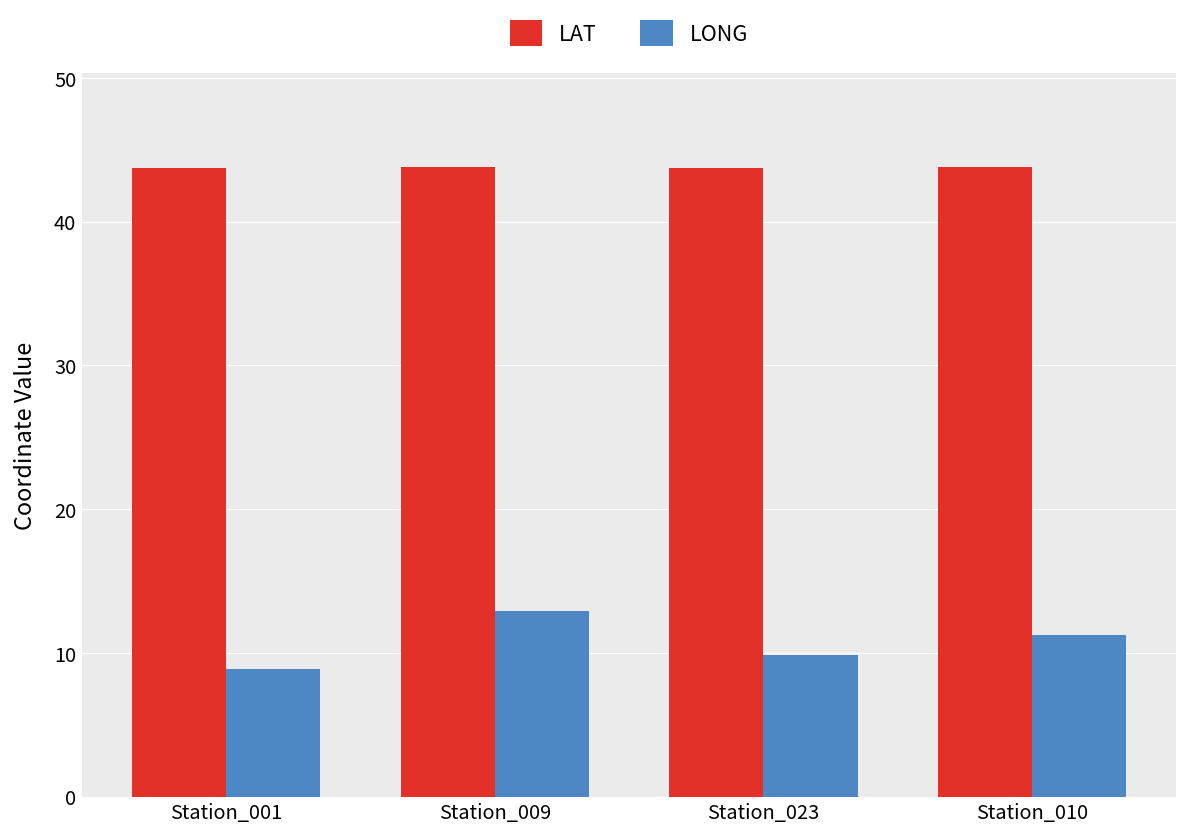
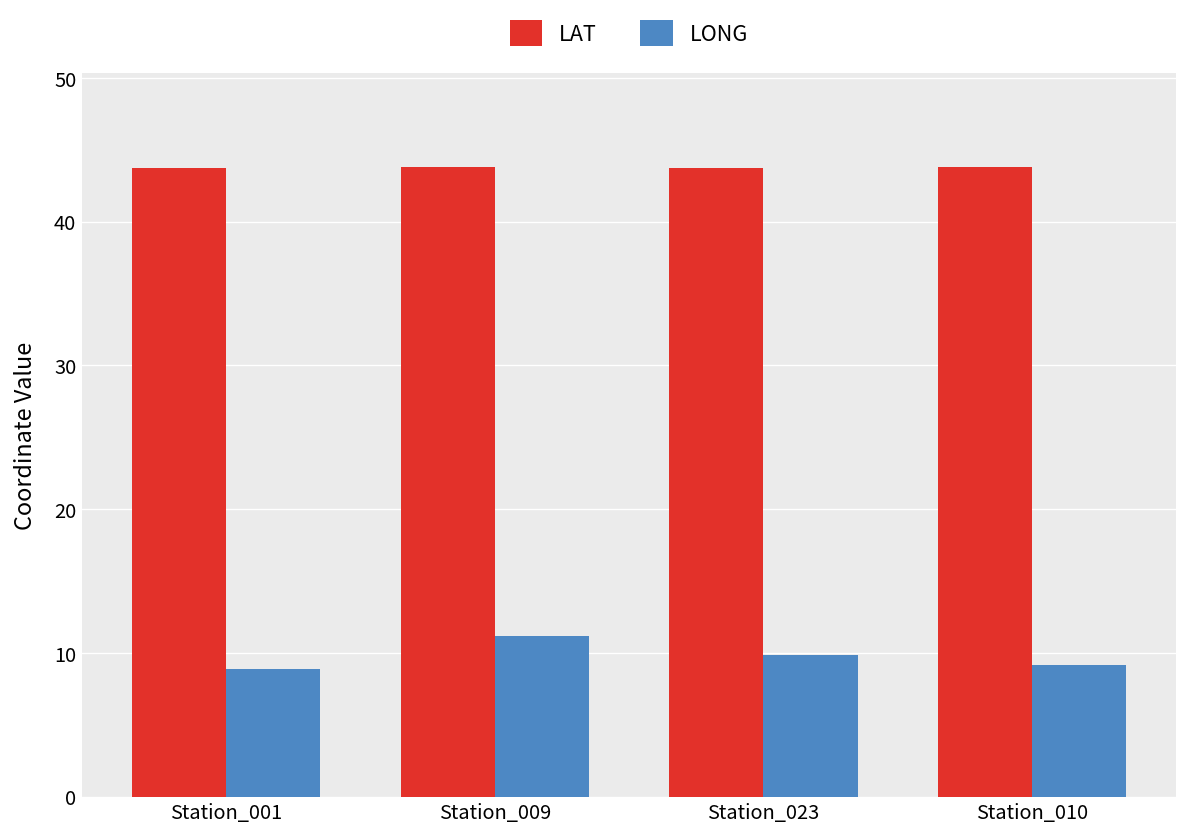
  {
    "LAT": {
      "Station_001": 43.7,
      "Station_009": 43.8,
      "Station_023": 43.8,
      "Station_010": 43.8
    },
    "LONG": {
      "Station_001": 8.9,
-     "Station_009": 12.9,
+     "Station_009": 11.2,
      "Station_023": 9.9,
-     "Station_010": 11.3
+     "Station_010": 9.2
    }
  }
